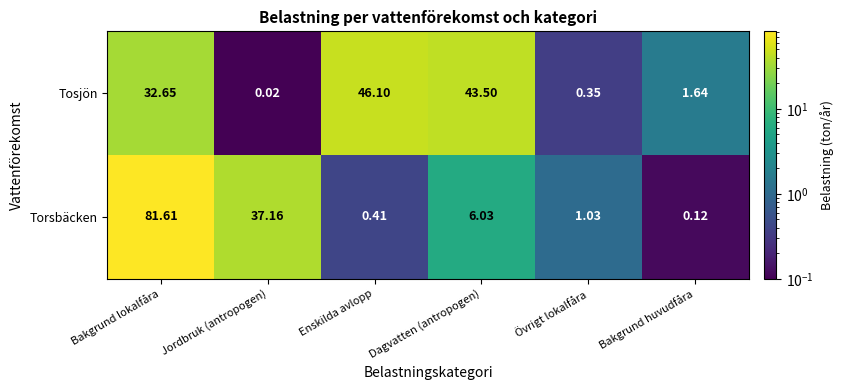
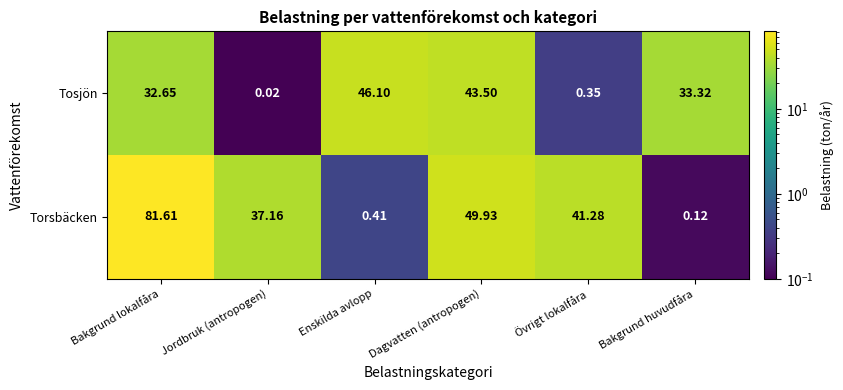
  {
    "Tosjön": {
      "Bakgrund lokalfåra": 32.65,
      "Jordbruk (antropogen)": 0.02,
      "Enskilda avlopp": 46.10,
      "Dagvatten (antropogen)": 43.50,
      "Övrigt lokalfåra": 0.35,
-     "Bakgrund huvudfåra": 1.64
+     "Bakgrund huvudfåra": 33.32
    },
    "Torsbäcken": {
      "Bakgrund lokalfåra": 81.61,
      "Jordbruk (antropogen)": 37.16,
      "Enskilda avlopp": 0.41,
-     "Dagvatten (antropogen)": 6.03,
-     "Övrigt lokalfåra": 1.03,
+     "Dagvatten (antropogen)": 49.93,
+     "Övrigt lokalfåra": 41.28,
      "Bakgrund huvudfåra": 0.12
    }
  }
